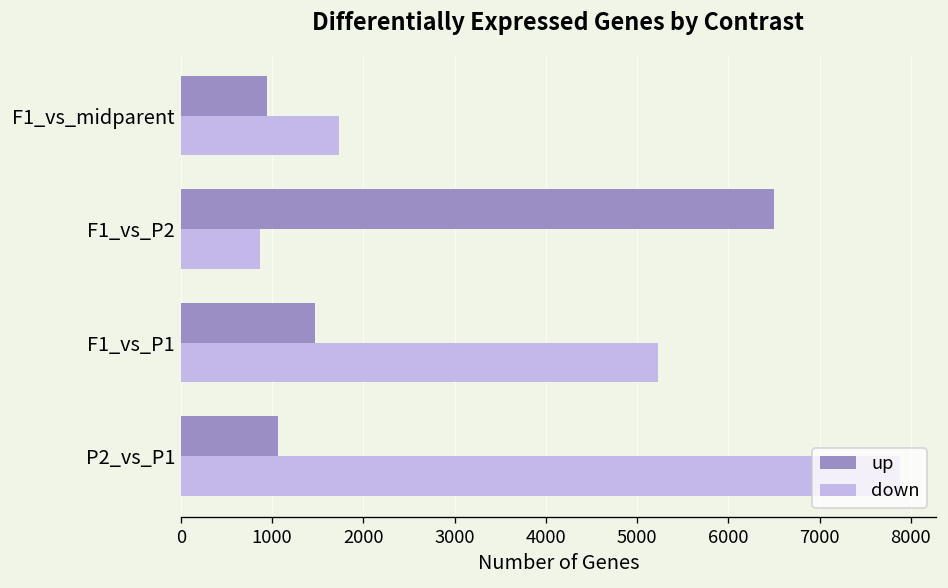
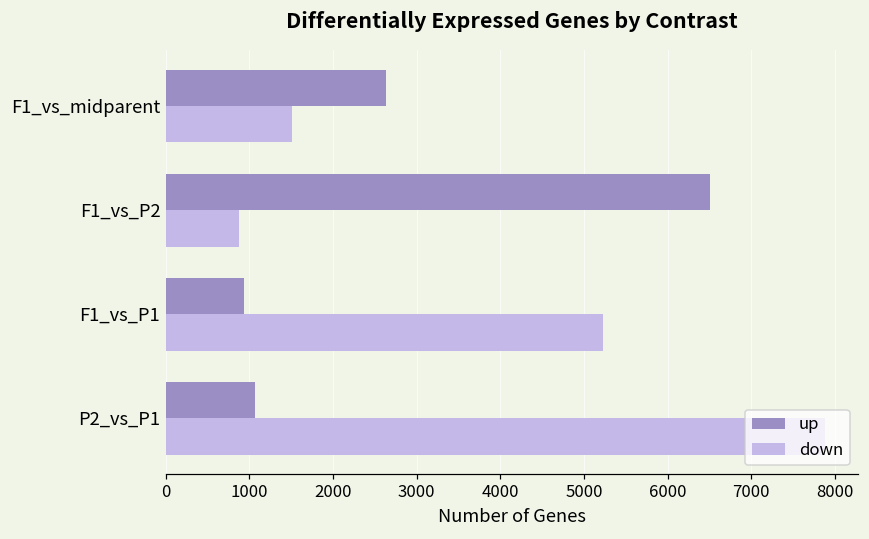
  {
    "up": {
-     "F1_vs_midparent": 900,
+     "F1_vs_midparent": 2600,
      "F1_vs_P2": 6500,
-     "F1_vs_P1": 1500,
+     "F1_vs_P1": 900,
      "P2_vs_P1": 1100
    },
    "down": {
-     "F1_vs_midparent": 1700,
+     "F1_vs_midparent": 1500,
      "F1_vs_P2": 900,
      "F1_vs_P1": 5200
    }
  }
